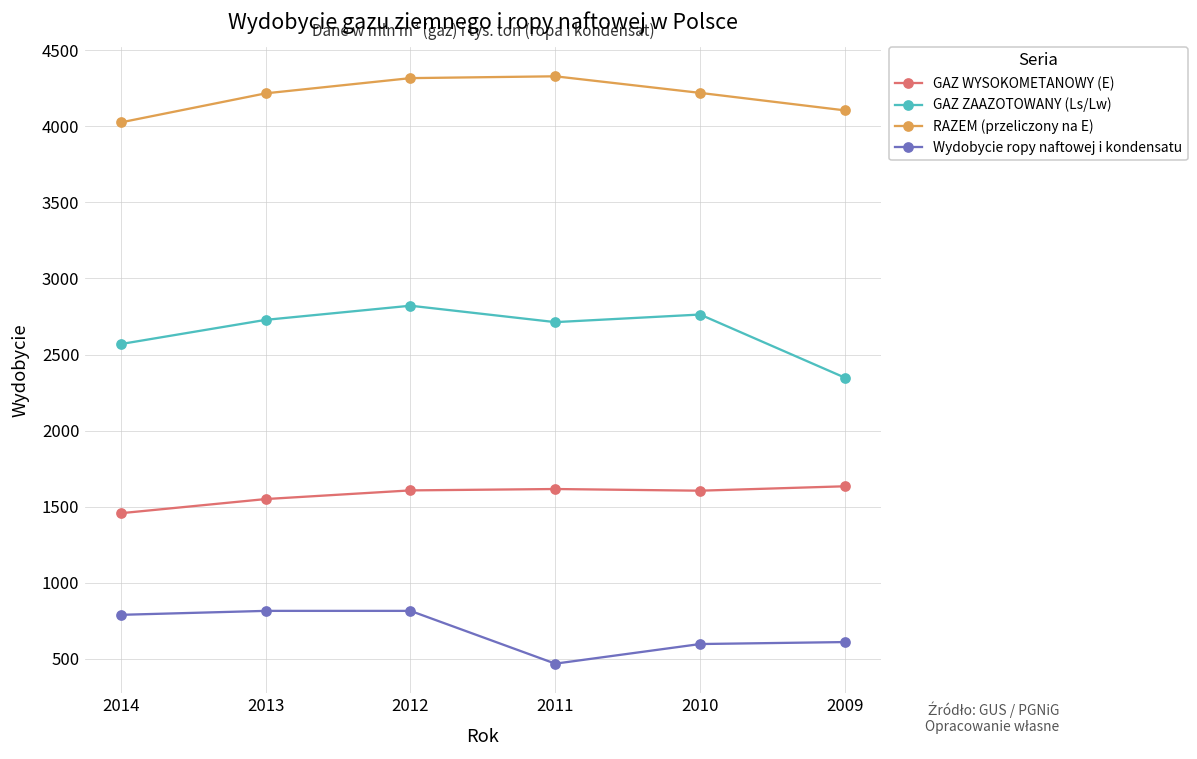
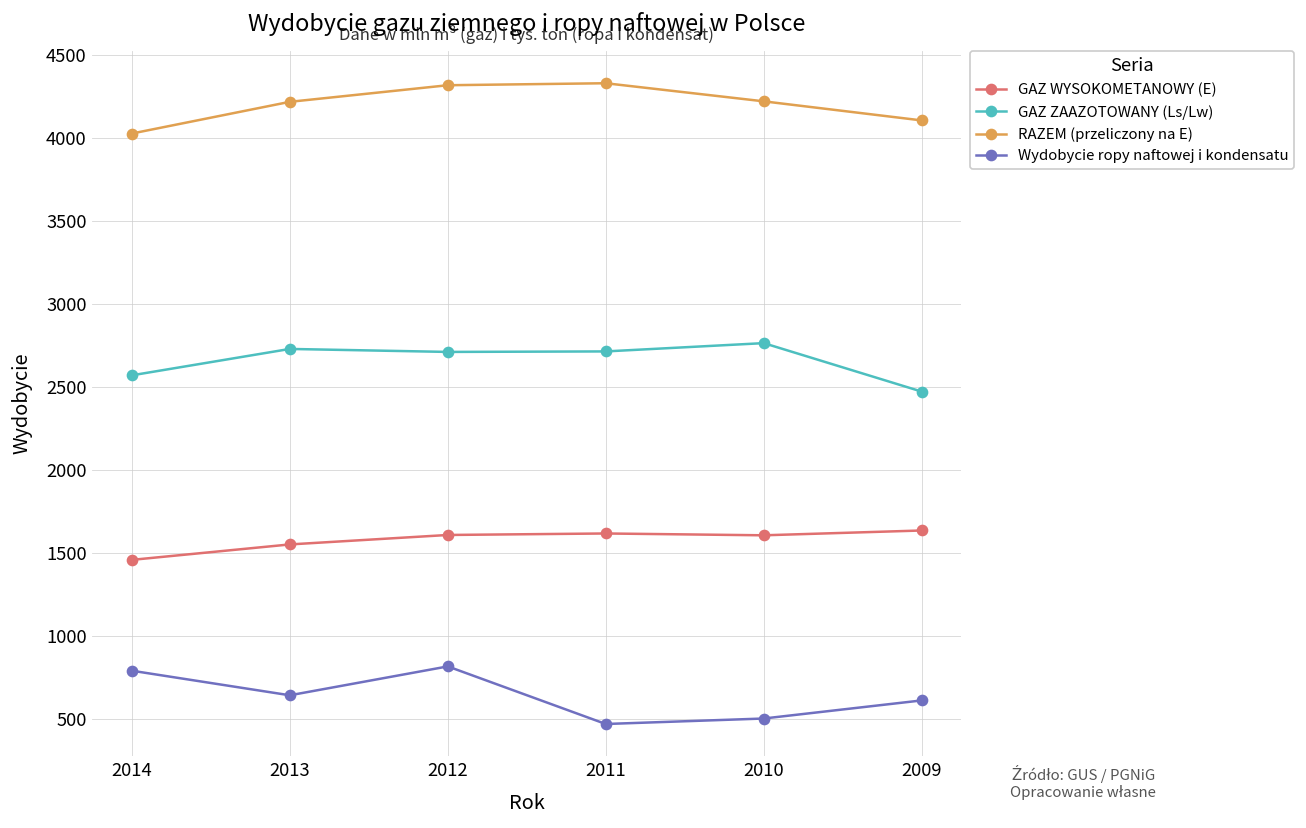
  {
    "GAZ ZAAZOTOWANY (Ls/Lw)": {
      "2014": 2570,
      "2013": 2730,
-     "2012": 2820,
+     "2012": 2710,
      "2011": 2710,
      "2010": 2760,
-     "2009": 2350
+     "2009": 2470
    },
    "Wydobycie ropy naftowej i kondensatu": {
      "2014": 790,
-     "2013": 820,
+     "2013": 640,
      "2012": 820,
      "2011": 470,
-     "2010": 600,
+     "2010": 500,
      "2009": 610
    }
  }
